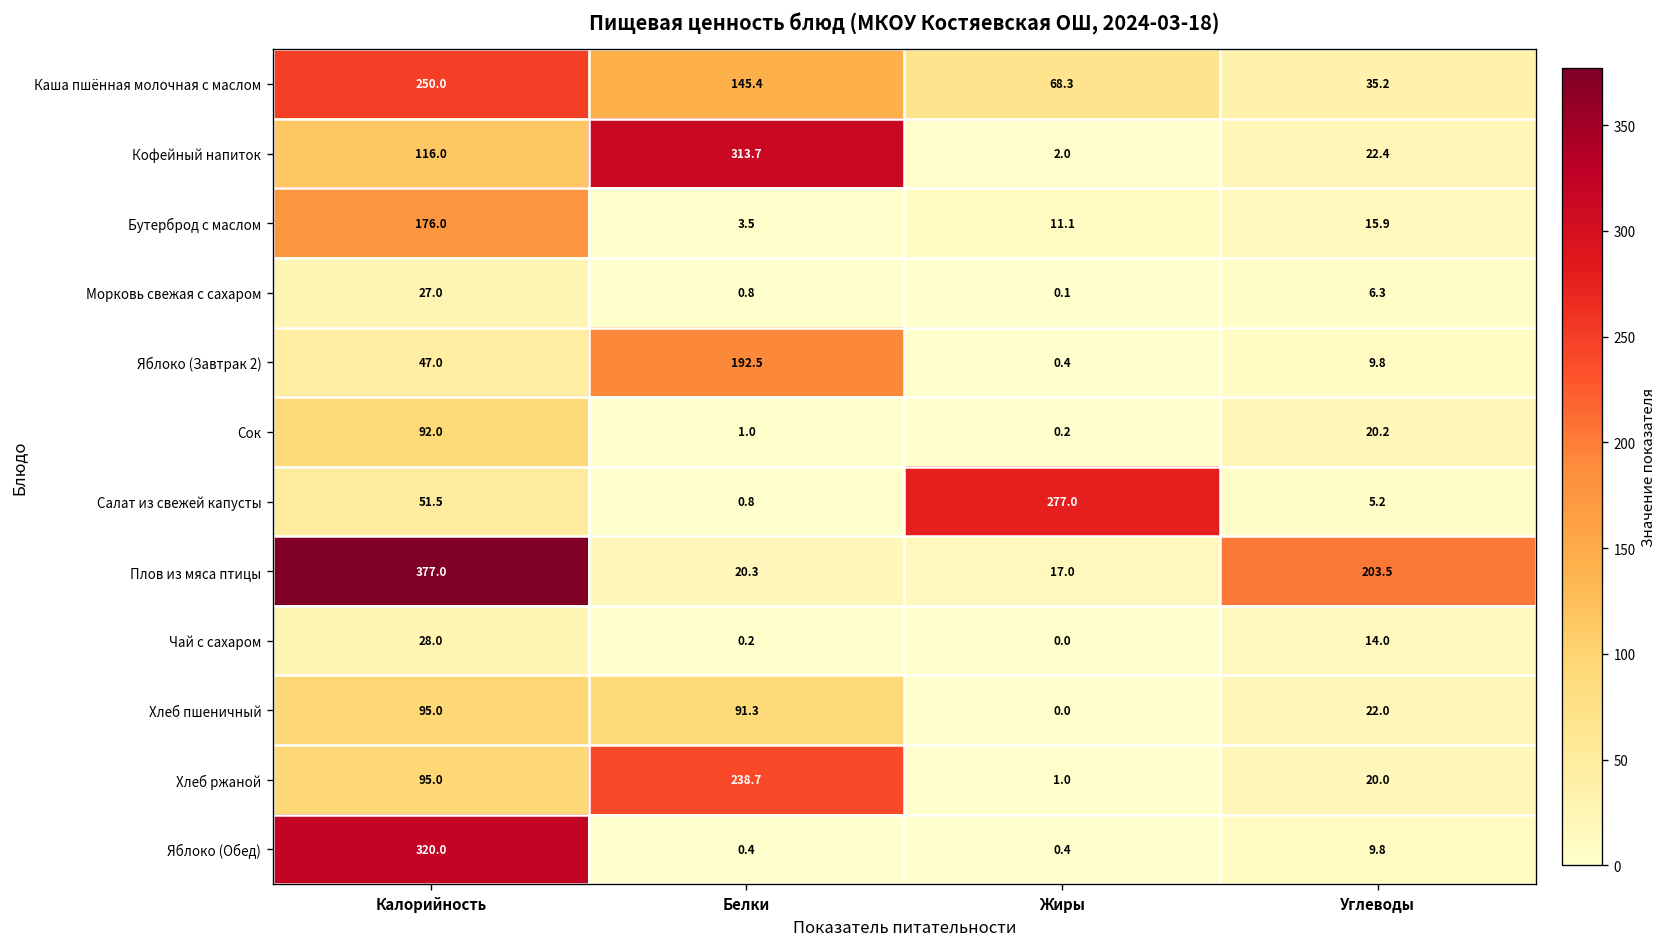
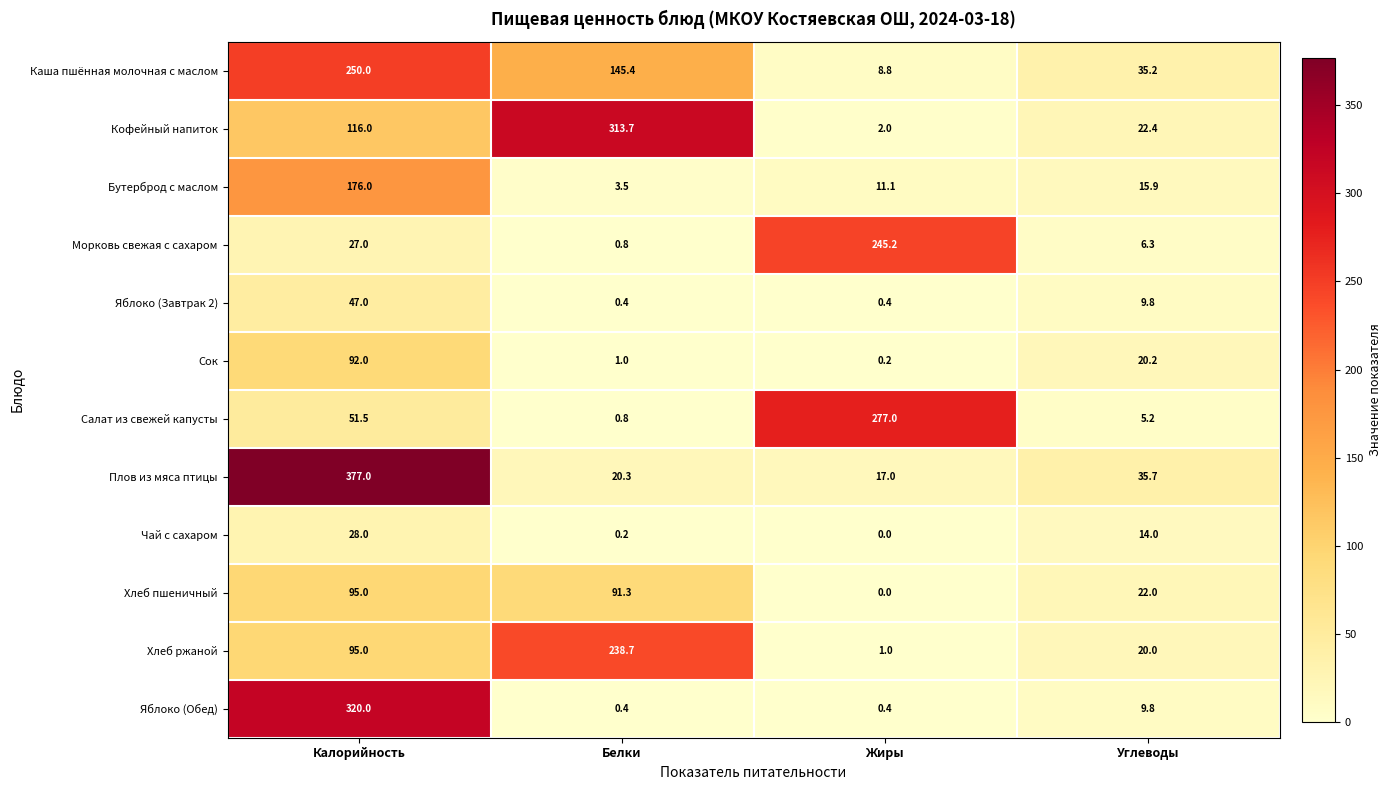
  {
    "Каша пшённая молочная с маслом": {
      "Калорийность": 250.0,
      "Белки": 145.4,
-     "Жиры": 68.3,
+     "Жиры": 8.8,
      "Углеводы": 35.2
    },
    "Кофейный напиток": {
      "Калорийность": 116.0,
      "Белки": 313.7,
      "Жиры": 2.0,
      "Углеводы": 22.4
    },
    "Бутерброд с маслом": {
      "Калорийность": 176.0,
      "Белки": 3.5,
      "Жиры": 11.1,
      "Углеводы": 15.9
    },
    "Морковь свежая с сахаром": {
      "Калорийность": 27.0,
      "Белки": 0.8,
-     "Жиры": 0.1,
+     "Жиры": 245.2,
      "Углеводы": 6.3
    },
    "Яблоко (Завтрак 2)": {
      "Калорийность": 47.0,
-     "Белки": 192.5,
+     "Белки": 0.4,
      "Жиры": 0.4,
      "Углеводы": 9.8
    },
    "Сок": {
      "Калорийность": 92.0,
      "Белки": 1.0,
      "Жиры": 0.2,
      "Углеводы": 20.2
    },
    "Салат из свежей капусты": {
      "Калорийность": 51.5,
      "Белки": 0.8,
      "Жиры": 277.0,
      "Углеводы": 5.2
    },
    "Плов из мяса птицы": {
      "Калорийность": 377.0,
      "Белки": 20.3,
      "Жиры": 17.0,
-     "Углеводы": 203.5
+     "Углеводы": 35.7
    },
    "Чай с сахаром": {
      "Калорийность": 28.0,
      "Белки": 0.2,
      "Жиры": 0.0,
      "Углеводы": 14.0
    },
    "Хлеб пшеничный": {
      "Калорийность": 95.0,
      "Белки": 91.3,
      "Жиры": 0.0,
      "Углеводы": 22.0
    },
    "Хлеб ржаной": {
      "Калорийность": 95.0,
      "Белки": 238.7,
      "Жиры": 1.0,
      "Углеводы": 20.0
    },
    "Яблоко (Обед)": {
      "Калорийность": 320.0,
      "Белки": 0.4,
      "Жиры": 0.4,
      "Углеводы": 9.8
    }
  }
